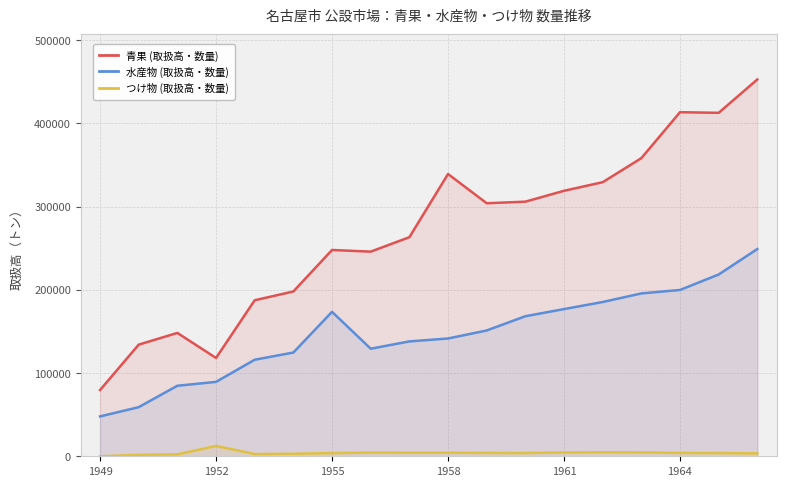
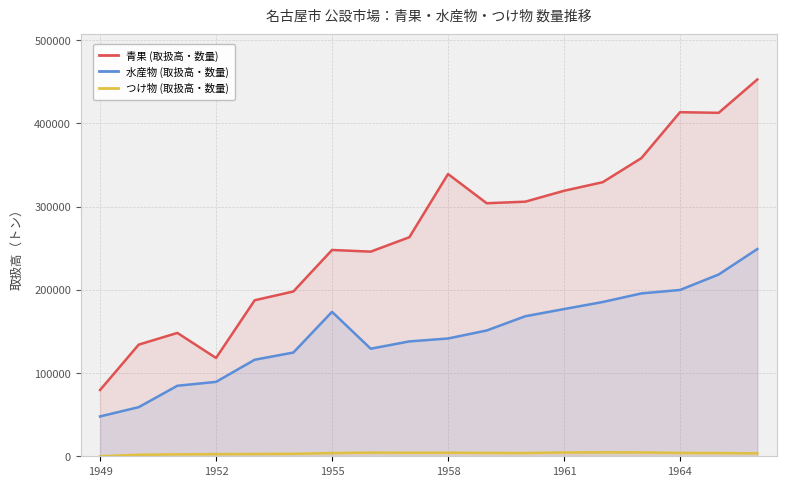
  {
    "青果 (取扱高・数量)": {
      "1949": 80000,
      "1952": 120000,
      "1955": 250000,
      "1958": 340000,
      "1961": 320000,
      "1964": 410000
    },
    "水産物 (取扱高・数量)": {
      "1949": 50000,
      "1952": 90000,
      "1955": 170000,
      "1958": 140000,
      "1961": 180000,
      "1964": 200000
    },
    "つけ物 (取扱高・数量)": {
      "1949": 0,
-     "1952": 10000,
+     "1952": 0,
      "1955": 0,
      "1958": 0,
      "1961": 0,
      "1964": 0
    }
  }
